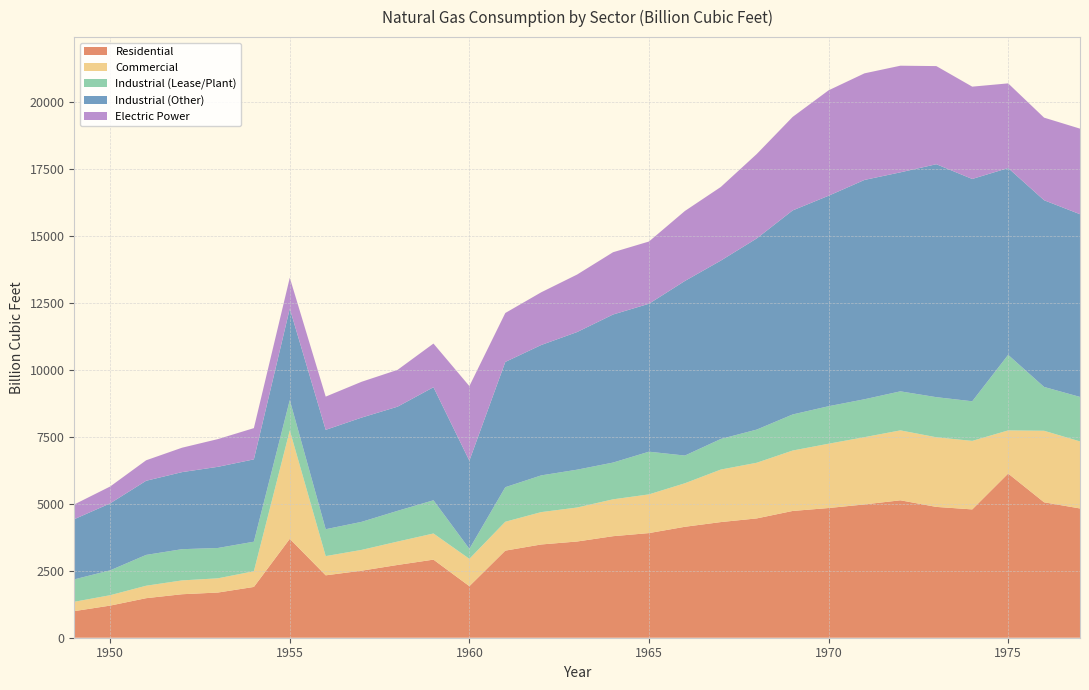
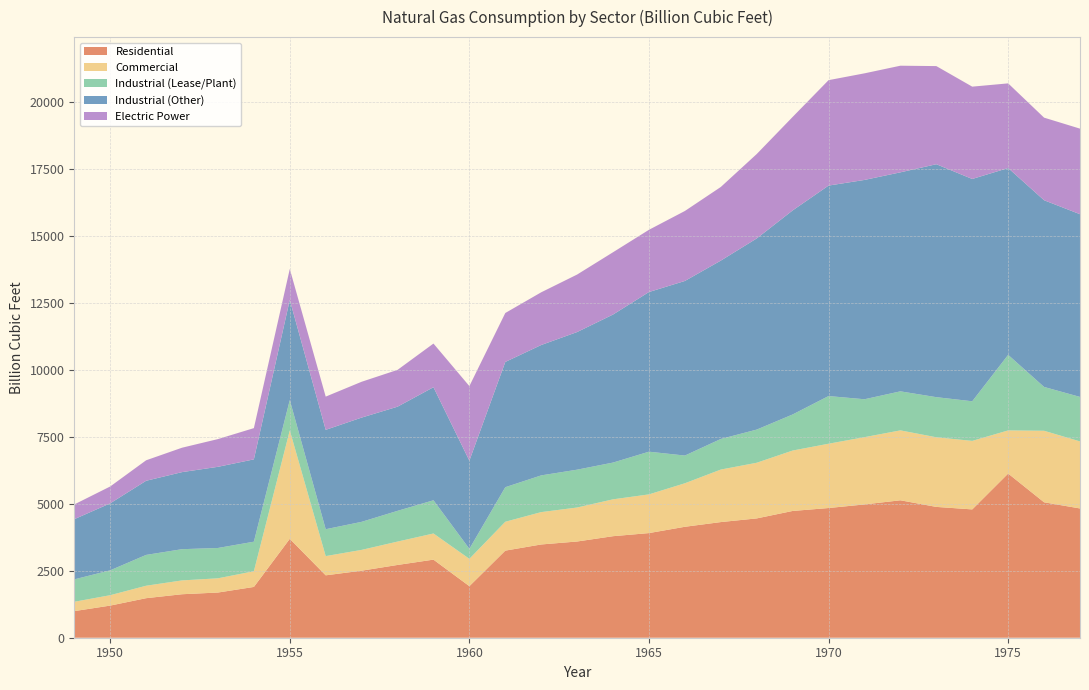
  {
    "Residential": {
      "1950": 1200,
      "1955": 3700,
      "1960": 1900,
      "1965": 3900,
      "1970": 4800,
      "1975": 6100
    },
    "Commercial": {
      "1950": 400,
      "1955": 4000,
      "1960": 1000,
      "1965": 1400,
      "1970": 2400,
      "1975": 1600
    },
    "Industrial (Lease/Plant)": {
      "1950": 900,
      "1955": 1100,
      "1960": 400,
      "1965": 1600,
-     "1970": 1400,
+     "1970": 1800,
      "1975": 2800
    },
    "Industrial (Other)": {
      "1950": 2500,
-     "1955": 3400,
+     "1955": 3700,
      "1960": 3300,
-     "1965": 5500,
+     "1965": 6000,
      "1970": 7900,
      "1975": 7000
    },
    "Electric Power": {
      "1950": 600,
      "1955": 1200,
      "1960": 2800,
      "1965": 2300,
      "1970": 3900,
      "1975": 3200
    }
  }
